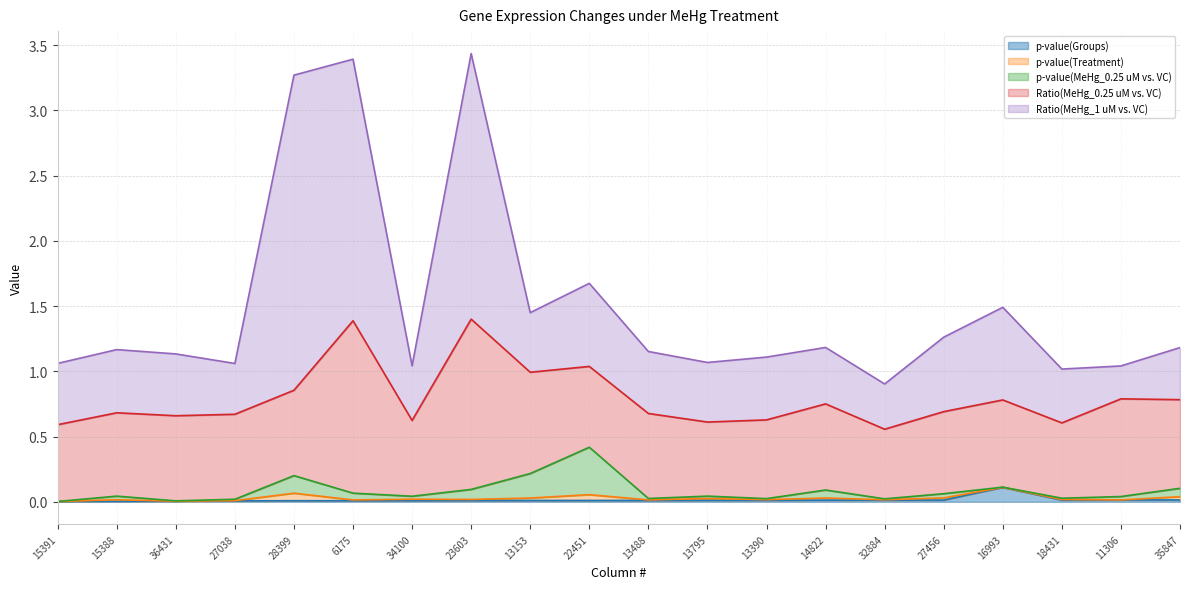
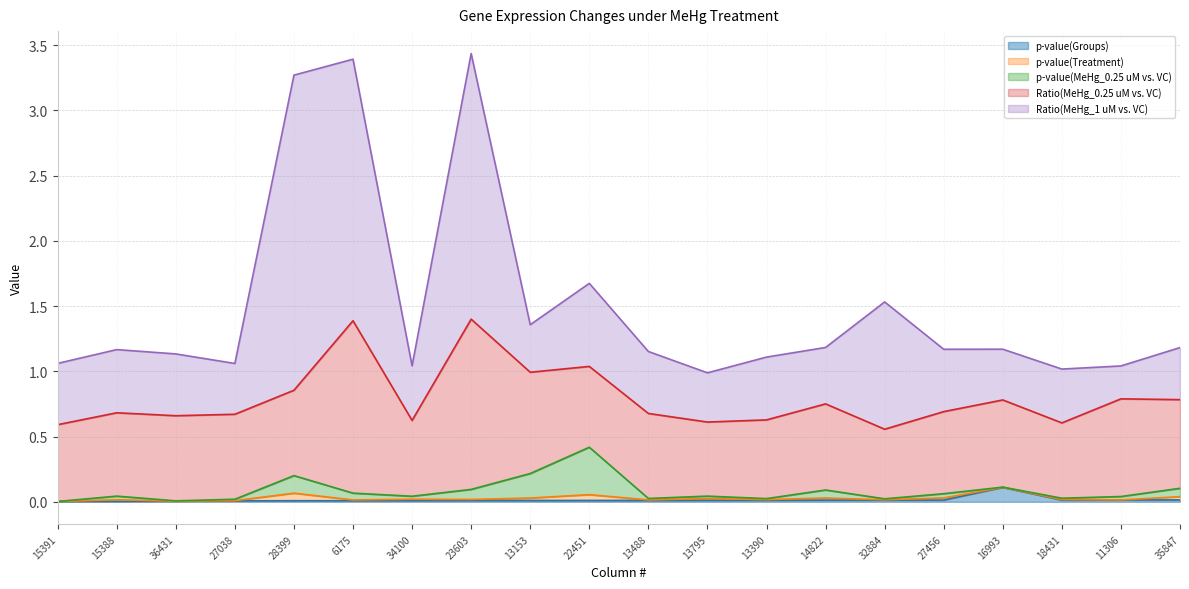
  {
    "p-value(Groups)": {
      "28399": 0.01,
      "22451": 0.01,
      "35847": 0.01
    },
    "p-value(MeHg_0.25 uM vs. VC)": {
      "15388": 0.03,
      "28399": 0.13,
      "6175": 0.05,
      "34100": 0.02,
      "23603": 0.08,
      "13153": 0.19,
      "22451": 0.36,
      "14822": 0.06,
      "27456": 0.03,
      "11306": 0.03,
      "35847": 0.06
    },
    "Ratio(MeHg_1 uM vs. VC)": {
      "15391": 0.47,
      "15388": 0.48,
      "36431": 0.47,
      "27038": 0.39,
      "28399": 2.42,
      "6175": 2.01,
      "34100": 0.42,
      "23603": 2.04,
-     "13153": 0.46,
+     "13153": 0.36,
      "22451": 0.64,
      "13488": 0.48,
-     "13795": 0.46,
+     "13795": 0.38,
      "13390": 0.48,
      "14822": 0.43,
-     "32884": 0.35,
-     "27456": 0.57,
-     "16993": 0.71,
+     "32884": 0.98,
+     "27456": 0.48,
+     "16993": 0.39,
      "18431": 0.41,
      "11306": 0.25,
      "35847": 0.40
    }
  }
